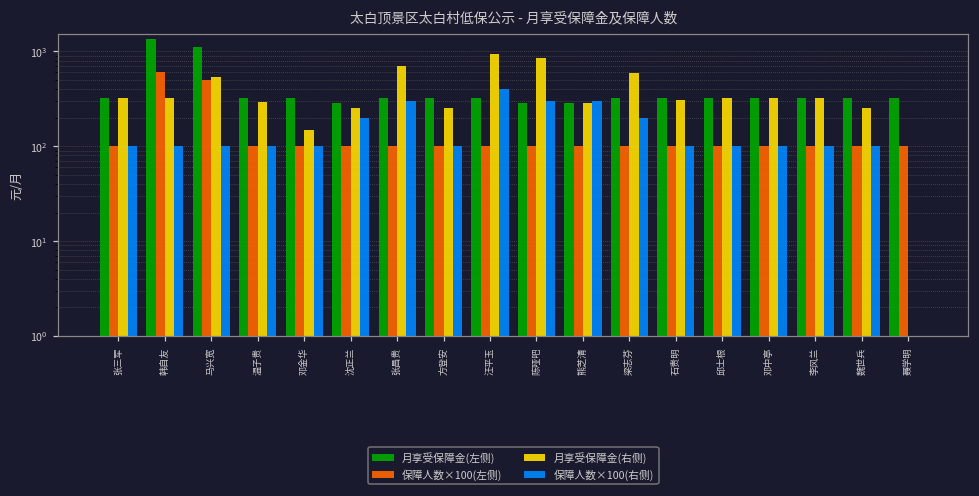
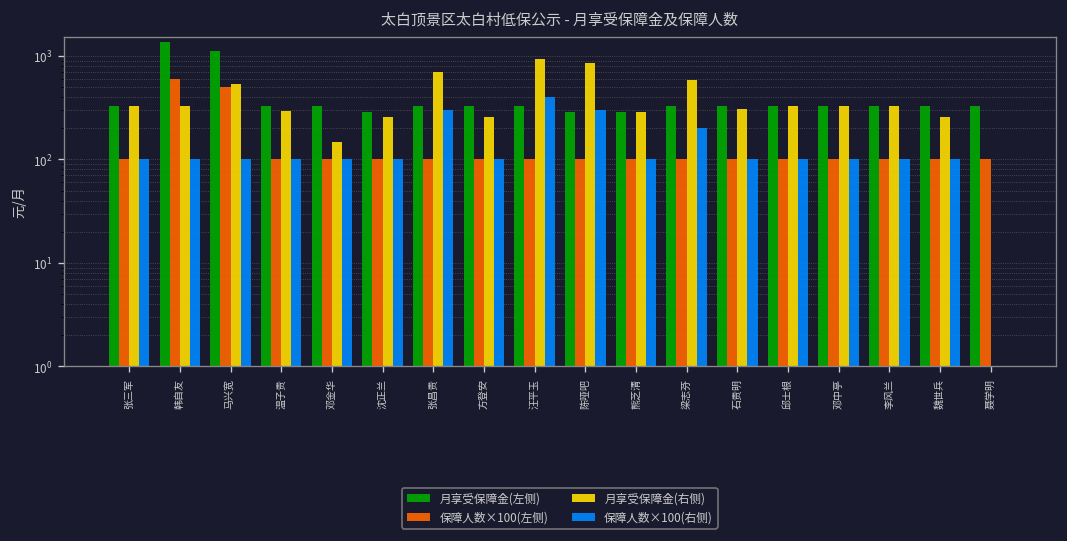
  {
    "月享受保障金(左侧)": {
      "张三军": 330,
      "韩自友": 1400,
      "马兴宽": 1100,
      "温子贵": 330,
      "邓金华": 330,
      "沈正兰": 290,
      "张昌贵": 330,
      "方登安": 330,
      "汪平玉": 330,
      "陈哑吧": 290,
      "熊芝清": 290,
      "梁志芬": 330,
      "石贵明": 330,
      "邱士根": 330,
      "邓中亭": 330,
      "李风兰": 330,
      "魏世兵": 330,
      "聂学明": 330
    },
    "保障人数×100(左侧)": {
      "张三军": 100,
      "韩自友": 600,
      "马兴宽": 500,
      "温子贵": 100,
      "邓金华": 100,
      "沈正兰": 100,
      "张昌贵": 100,
      "方登安": 100,
      "汪平玉": 100,
      "陈哑吧": 100,
      "熊芝清": 100,
      "梁志芬": 100,
      "石贵明": 100,
      "邱士根": 100,
      "邓中亭": 100,
      "李风兰": 100,
      "魏世兵": 100,
      "聂学明": 100
    },
    "月享受保障金(右侧)": {
      "张三军": 330,
      "韩自友": 330,
      "马兴宽": 500,
      "温子贵": 300,
      "邓金华": 150,
      "沈正兰": 260,
      "张昌贵": 700,
      "方登安": 260,
      "汪平玉": 900,
      "陈哑吧": 900,
      "熊芝清": 290,
      "梁志芬": 600,
      "石贵明": 310,
      "邱士根": 330,
      "邓中亭": 330,
      "李风兰": 330,
      "魏世兵": 260
    },
    "保障人数×100(右侧)": {
      "张三军": 100,
      "韩自友": 100,
      "马兴宽": 100,
      "温子贵": 100,
      "邓金华": 100,
-     "沈正兰": 200,
+     "沈正兰": 100,
      "张昌贵": 300,
      "方登安": 100,
      "汪平玉": 400,
      "陈哑吧": 300,
-     "熊芝清": 300,
+     "熊芝清": 100,
      "梁志芬": 200,
      "石贵明": 100,
      "邱士根": 100,
      "邓中亭": 100,
      "李风兰": 100,
      "魏世兵": 100
    }
  }
